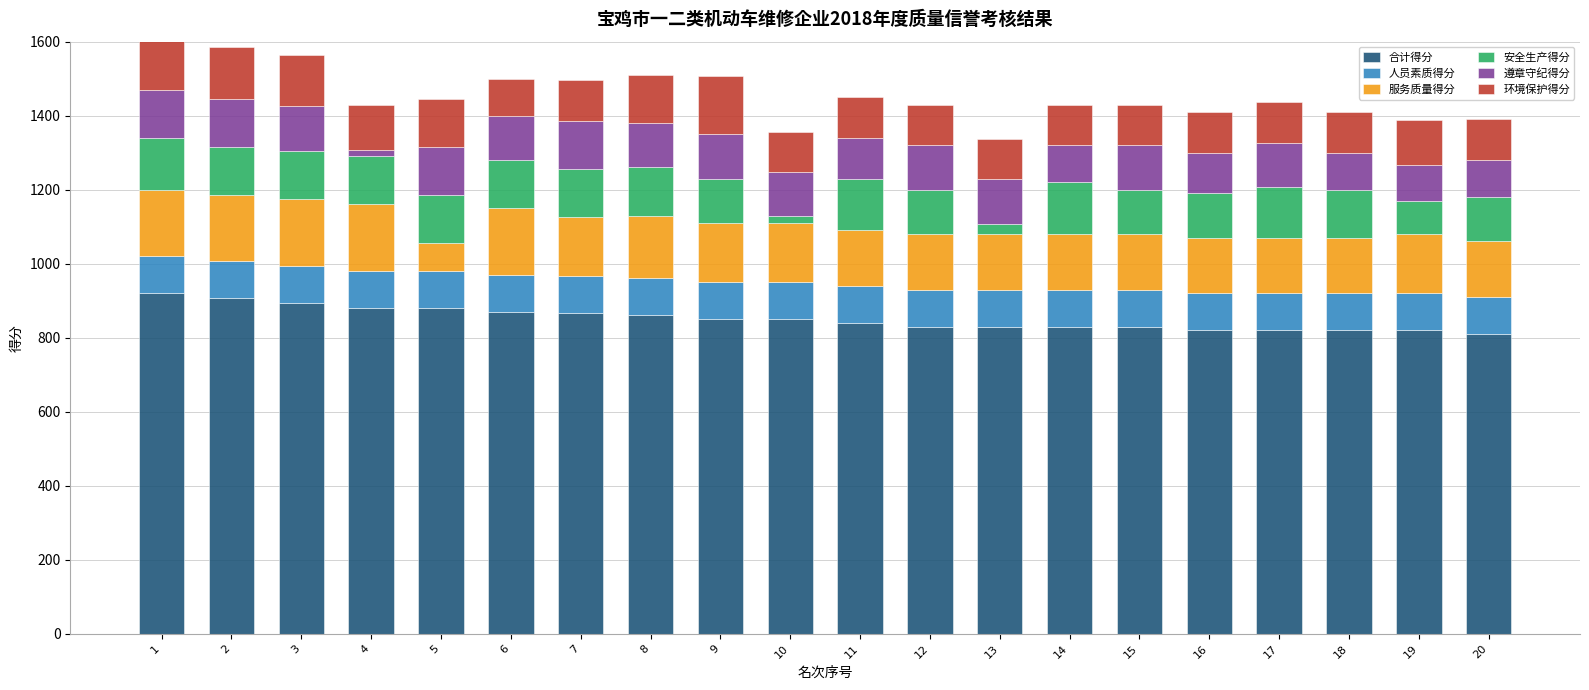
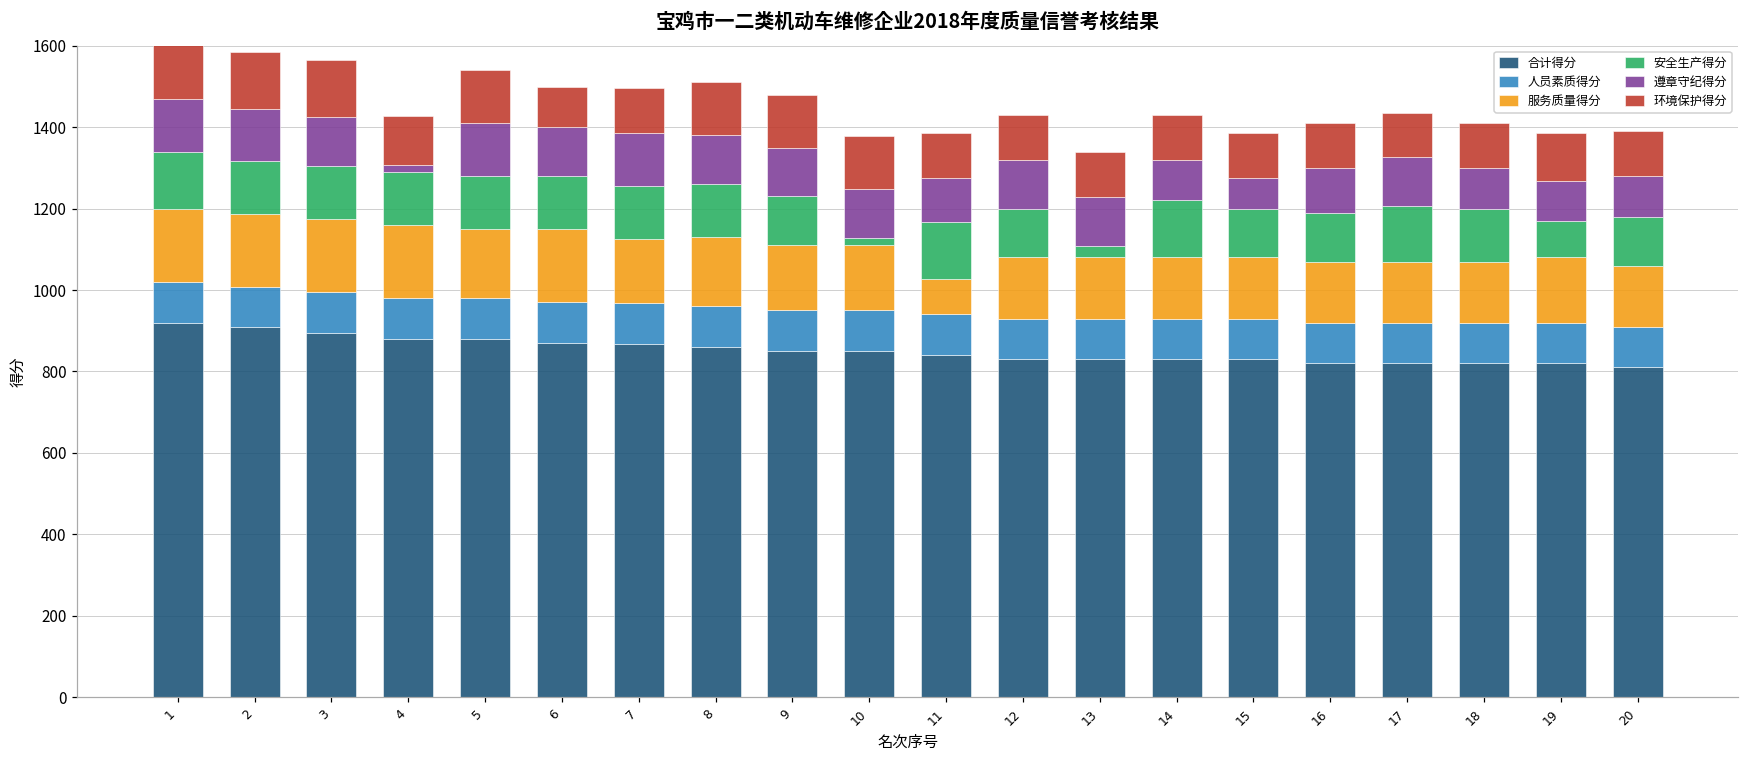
  {
    "合计得分": {
      "1": 920,
      "2": 910,
      "3": 900,
      "4": 880,
      "5": 880,
      "6": 870,
      "7": 870,
      "8": 860,
      "9": 850,
      "10": 850,
      "11": 840,
      "12": 830,
      "13": 830,
      "14": 830,
      "15": 830,
      "16": 820,
      "17": 820,
      "18": 820,
      "19": 820,
      "20": 810
    },
    "人员素质得分": {
      "1": 100,
      "2": 100,
      "3": 100,
      "4": 100,
      "5": 100,
      "6": 100,
      "7": 100,
      "8": 100,
      "9": 100,
      "10": 100,
      "11": 100,
      "12": 100,
      "13": 100,
      "14": 100,
      "15": 100,
      "16": 100,
      "17": 100,
      "18": 100,
      "19": 100,
      "20": 100
    },
    "服务质量得分": {
      "1": 180,
      "2": 180,
      "3": 180,
      "4": 180,
-     "5": 80,
+     "5": 170,
      "6": 180,
      "7": 160,
      "8": 170,
      "9": 160,
      "10": 160,
-     "11": 150,
+     "11": 90,
      "12": 150,
      "13": 150,
      "14": 150,
      "15": 150,
      "16": 150,
      "17": 150,
      "18": 150,
      "19": 160,
      "20": 150
    },
    "安全生产得分": {
      "1": 140,
      "2": 130,
      "3": 130,
      "4": 130,
      "5": 130,
      "6": 130,
      "7": 130,
      "8": 130,
      "9": 120,
      "10": 20,
      "11": 140,
      "12": 120,
      "13": 30,
      "14": 140,
      "15": 120,
      "16": 120,
      "17": 140,
      "18": 130,
      "19": 90,
      "20": 120
    },
    "遵章守纪得分": {
      "1": 130,
      "2": 130,
      "3": 120,
      "4": 20,
      "5": 130,
      "6": 120,
      "7": 130,
      "8": 120,
      "9": 120,
      "10": 120,
      "11": 110,
      "12": 120,
      "13": 120,
      "14": 100,
-     "15": 120,
+     "15": 80,
      "16": 110,
      "17": 120,
      "18": 100,
      "19": 100,
      "20": 100
    },
    "环境保护得分": {
      "2": 140,
      "3": 140,
      "4": 120,
      "5": 130,
      "6": 100,
      "7": 110,
      "8": 130,
-     "9": 160,
-     "10": 110,
+     "9": 130,
+     "10": 130,
      "11": 110,
      "12": 110,
      "13": 110,
      "14": 110,
      "15": 110,
      "16": 110,
      "17": 110,
      "18": 110,
      "19": 120,
      "20": 110
    }
  }
